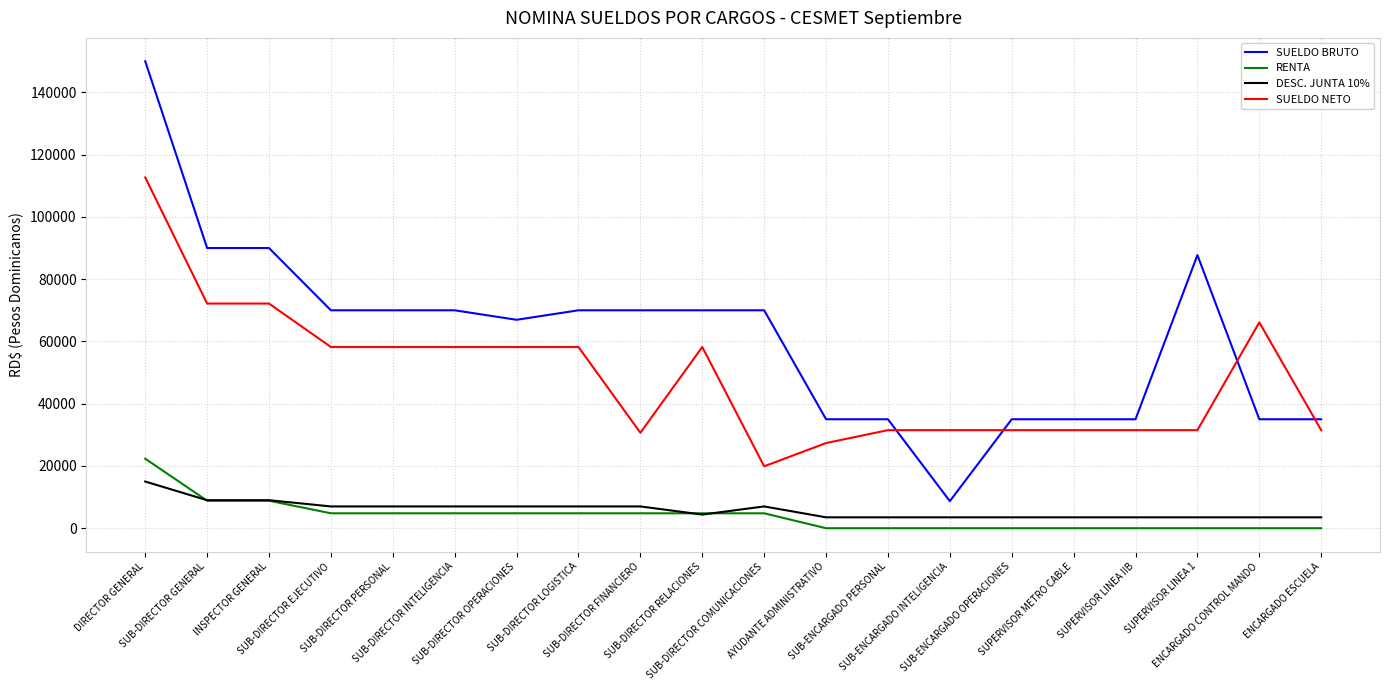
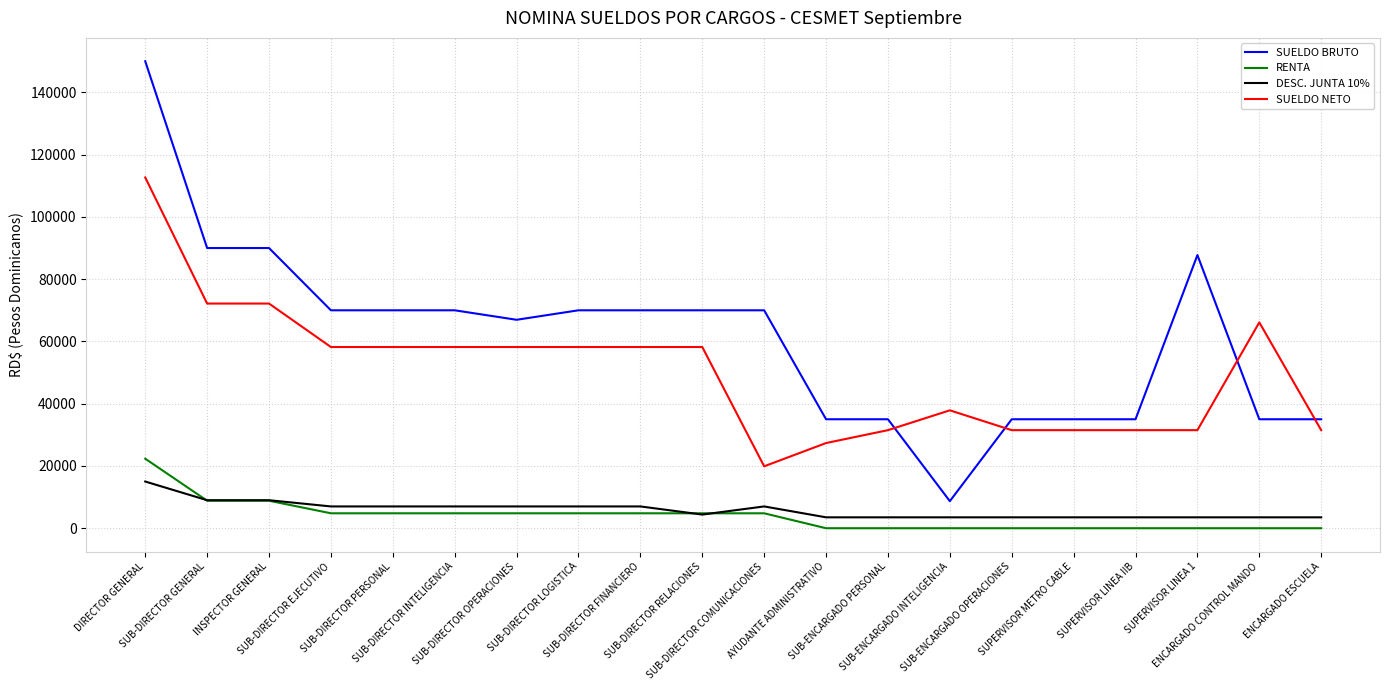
  {
    "SUELDO BRUTO": {
      "DIRECTOR GENERAL": 150000,
      "SUB-DIRECTOR GENERAL": 90000,
      "INSPECTOR GENERAL": 90000,
      "SUB-DIRECTOR EJECUTIVO": 70000,
      "SUB-DIRECTOR PERSONAL": 70000,
      "SUB-DIRECTOR INTELIGENCIA": 70000,
      "SUB-DIRECTOR OPERACIONES": 67000,
      "SUB-DIRECTOR LOGISTICA": 70000,
      "SUB-DIRECTOR FINANCIERO": 70000,
      "SUB-DIRECTOR RELACIONES": 70000,
      "SUB-DIRECTOR COMUNICACIONES": 70000,
      "AYUDANTE ADMINISTRATIVO": 35000,
      "SUB-ENCARGADO PERSONAL": 35000,
      "SUB-ENCARGADO INTELIGENCIA": 9000,
      "SUB-ENCARGADO OPERACIONES": 35000,
      "SUPERVISOR METRO CABLE": 35000,
      "SUPERVISOR LINEA IIB": 35000,
      "SUPERVISOR LINEA 1": 88000,
      "ENCARGADO CONTROL MANDO": 35000,
      "ENCARGADO ESCUELA": 35000
    },
    "RENTA": {
      "DIRECTOR GENERAL": 22000,
      "SUB-DIRECTOR EJECUTIVO": 5000,
      "SUB-DIRECTOR PERSONAL": 5000,
      "SUB-DIRECTOR INTELIGENCIA": 5000,
      "SUB-DIRECTOR OPERACIONES": 5000,
      "SUB-DIRECTOR LOGISTICA": 5000,
      "SUB-DIRECTOR FINANCIERO": 5000,
      "SUB-DIRECTOR COMUNICACIONES": 5000,
      "AYUDANTE ADMINISTRATIVO": 0,
      "SUB-ENCARGADO PERSONAL": 0,
      "SUB-ENCARGADO INTELIGENCIA": 0,
      "SUB-ENCARGADO OPERACIONES": 0,
      "SUPERVISOR METRO CABLE": 0,
      "SUPERVISOR LINEA IIB": 0,
      "SUPERVISOR LINEA 1": 0,
      "ENCARGADO CONTROL MANDO": 0,
      "ENCARGADO ESCUELA": 0
    },
    "DESC. JUNTA 10%": {
      "DIRECTOR GENERAL": 15000,
      "SUB-DIRECTOR EJECUTIVO": 7000,
      "SUB-DIRECTOR PERSONAL": 7000,
      "SUB-DIRECTOR INTELIGENCIA": 7000,
      "SUB-DIRECTOR OPERACIONES": 7000,
      "SUB-DIRECTOR LOGISTICA": 7000,
      "SUB-DIRECTOR FINANCIERO": 7000,
      "SUB-DIRECTOR COMUNICACIONES": 7000,
      "AYUDANTE ADMINISTRATIVO": 4000,
      "SUB-ENCARGADO PERSONAL": 4000,
      "SUB-ENCARGADO INTELIGENCIA": 4000,
      "SUB-ENCARGADO OPERACIONES": 4000,
      "SUPERVISOR METRO CABLE": 4000,
      "SUPERVISOR LINEA IIB": 4000,
      "SUPERVISOR LINEA 1": 4000,
      "ENCARGADO CONTROL MANDO": 4000,
      "ENCARGADO ESCUELA": 4000
    },
    "SUELDO NETO": {
      "DIRECTOR GENERAL": 113000,
      "SUB-DIRECTOR GENERAL": 72000,
      "INSPECTOR GENERAL": 72000,
      "SUB-DIRECTOR EJECUTIVO": 58000,
      "SUB-DIRECTOR PERSONAL": 58000,
      "SUB-DIRECTOR INTELIGENCIA": 58000,
      "SUB-DIRECTOR OPERACIONES": 58000,
      "SUB-DIRECTOR LOGISTICA": 58000,
-     "SUB-DIRECTOR FINANCIERO": 31000,
+     "SUB-DIRECTOR FINANCIERO": 58000,
      "SUB-DIRECTOR RELACIONES": 58000,
      "SUB-DIRECTOR COMUNICACIONES": 20000,
      "AYUDANTE ADMINISTRATIVO": 27000,
      "SUB-ENCARGADO PERSONAL": 32000,
-     "SUB-ENCARGADO INTELIGENCIA": 32000,
+     "SUB-ENCARGADO INTELIGENCIA": 38000,
      "SUB-ENCARGADO OPERACIONES": 32000,
      "SUPERVISOR METRO CABLE": 32000,
      "SUPERVISOR LINEA IIB": 32000,
      "SUPERVISOR LINEA 1": 32000,
      "ENCARGADO CONTROL MANDO": 66000,
      "ENCARGADO ESCUELA": 32000
    }
  }
